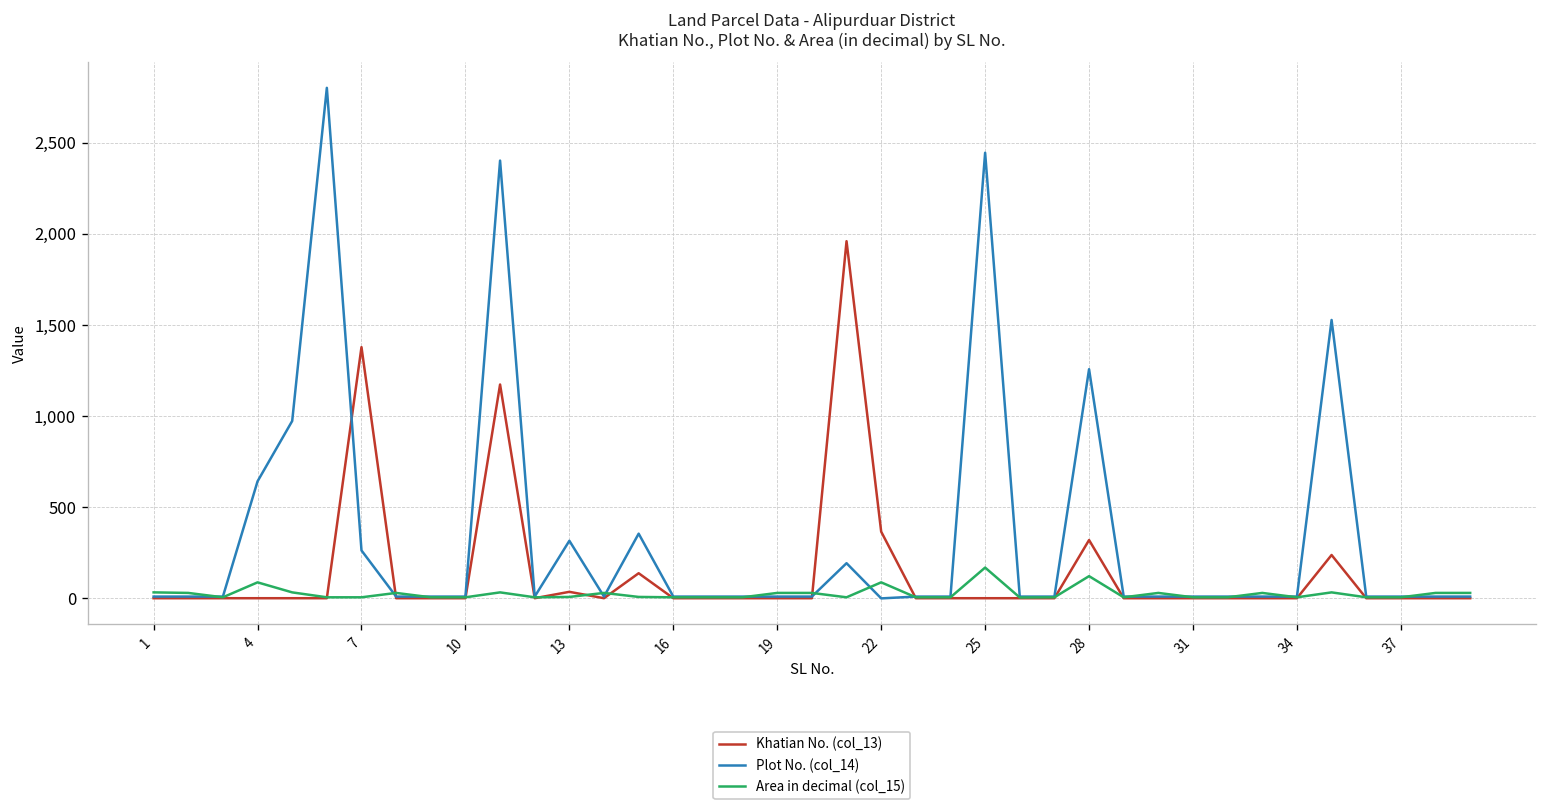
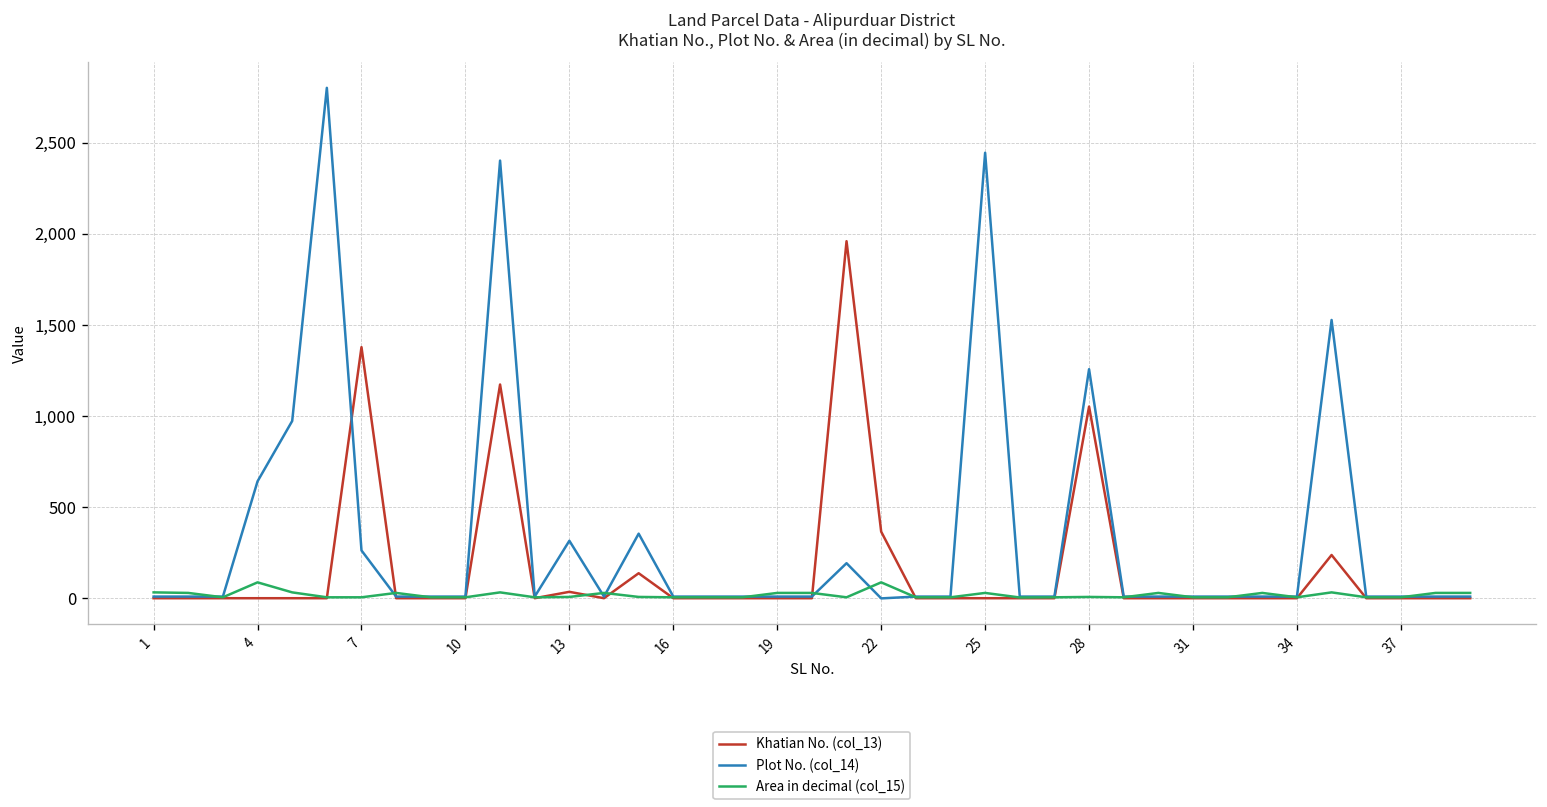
  {
    "Khatian No. (col_13)": {
      "4": "0",
      "7": "1,380",
      "13": "40",
      "22": "370",
      "25": "0",
-     "28": "320"
+     "28": "1,050"
    },
    "Plot No. (col_14)": {
      "4": "640",
      "7": "260",
      "13": "320",
      "22": "0",
      "25": "2,440",
      "28": "1,260"
    },
    "Area in decimal (col_15)": {
      "1": "30",
      "4": "90",
      "7": "10",
      "13": "10",
      "19": "30",
      "22": "90",
-     "25": "170",
-     "28": "120"
+     "25": "30",
+     "28": "10"
    }
  }
